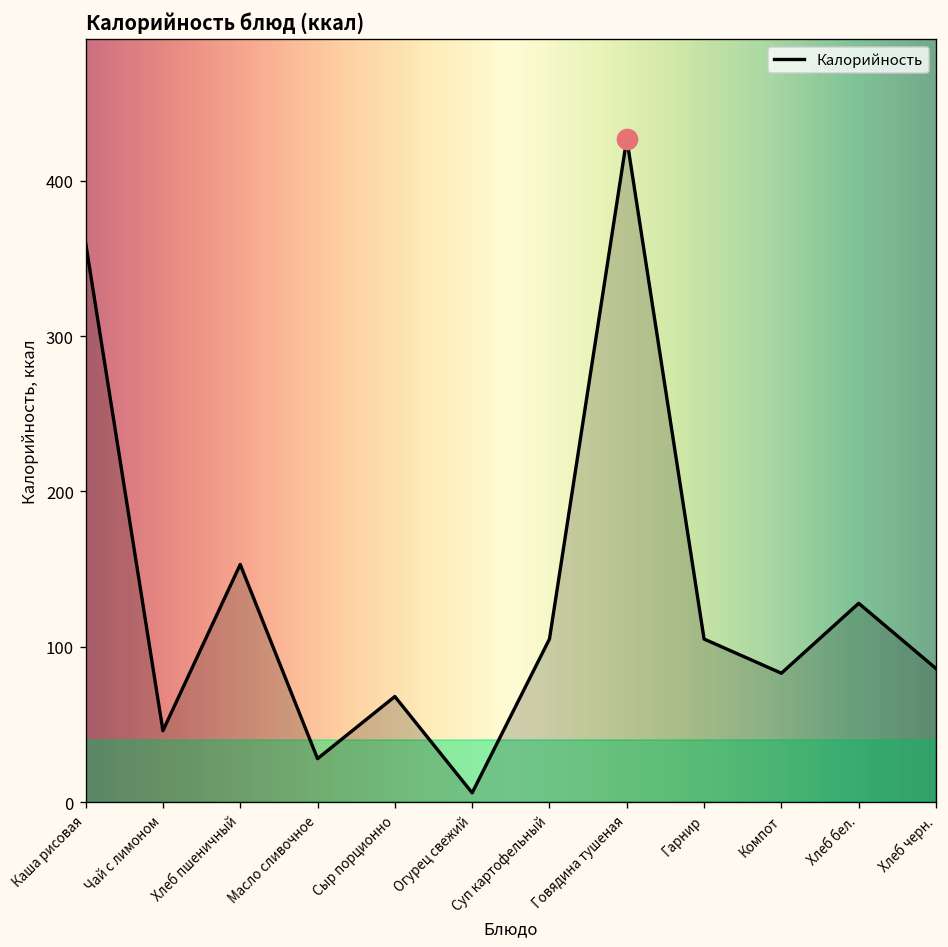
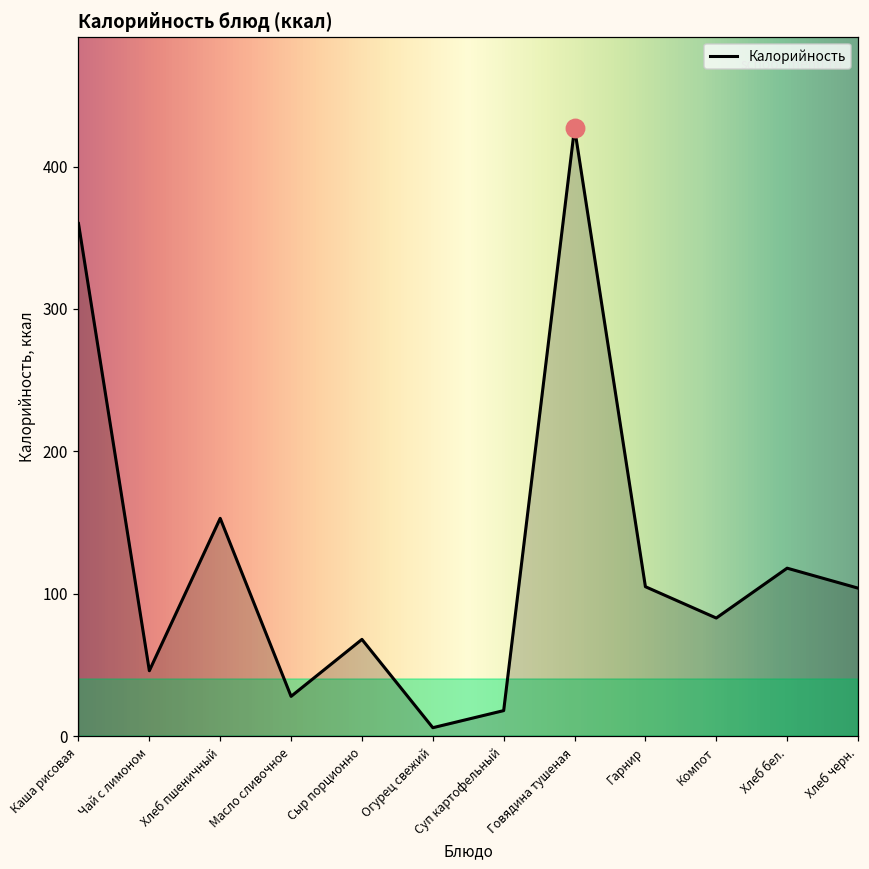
  {
    "Калорийность": {
      "Каша рисовая": 360,
      "Чай с лимоном": 46,
      "Хлеб пшеничный": 153,
      "Масло сливочное": 28,
      "Сыр порционно": 68,
      "Огурец свежий": 6,
-     "Суп картофельный": 105,
+     "Суп картофельный": 18,
      "Гарнир": 105,
      "Компот": 83,
-     "Хлеб бел.": 128,
-     "Хлеб черн.": 86
+     "Хлеб бел.": 118,
+     "Хлеб черн.": 104
    }
  }
